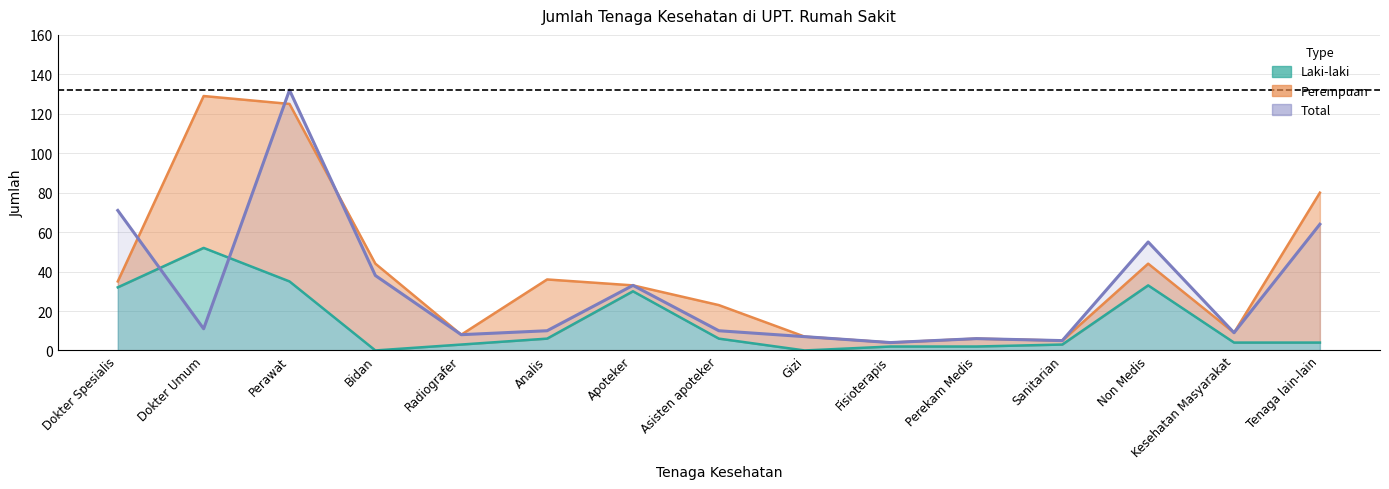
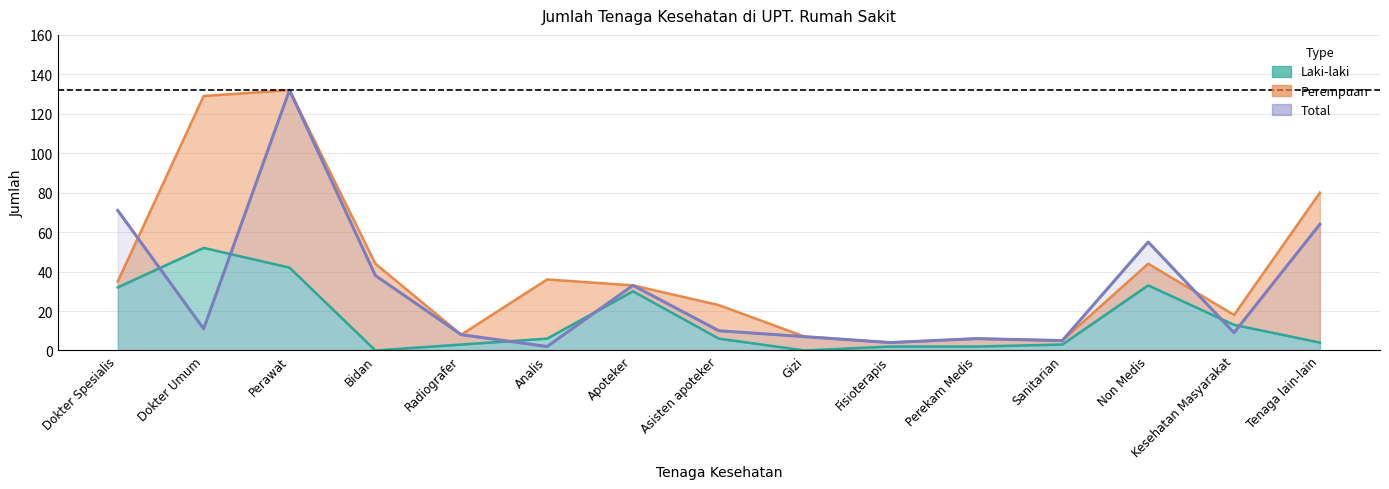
  {
    "Laki-laki": {
      "Dokter Spesialis": 32,
      "Dokter Umum": 52,
-     "Perawat": 35,
+     "Perawat": 42,
      "Bidan": 0,
      "Radiografer": 3,
      "Analis": 6,
      "Apoteker": 30,
      "Asisten apoteker": 6,
      "Gizi": 0,
      "Fisioterapis": 2,
      "Perekam Medis": 2,
      "Sanitarian": 3,
      "Non Medis": 33,
-     "Kesehatan Masyarakat": 4,
+     "Kesehatan Masyarakat": 13,
      "Tenaga lain-lain": 4
    },
    "Total": {
      "Dokter Spesialis": 71,
      "Dokter Umum": 11,
      "Bidan": 38,
-     "Analis": 10,
+     "Analis": 2,
      "Asisten apoteker": 10,
      "Non Medis": 55,
      "Tenaga lain-lain": 64
    }
  }
